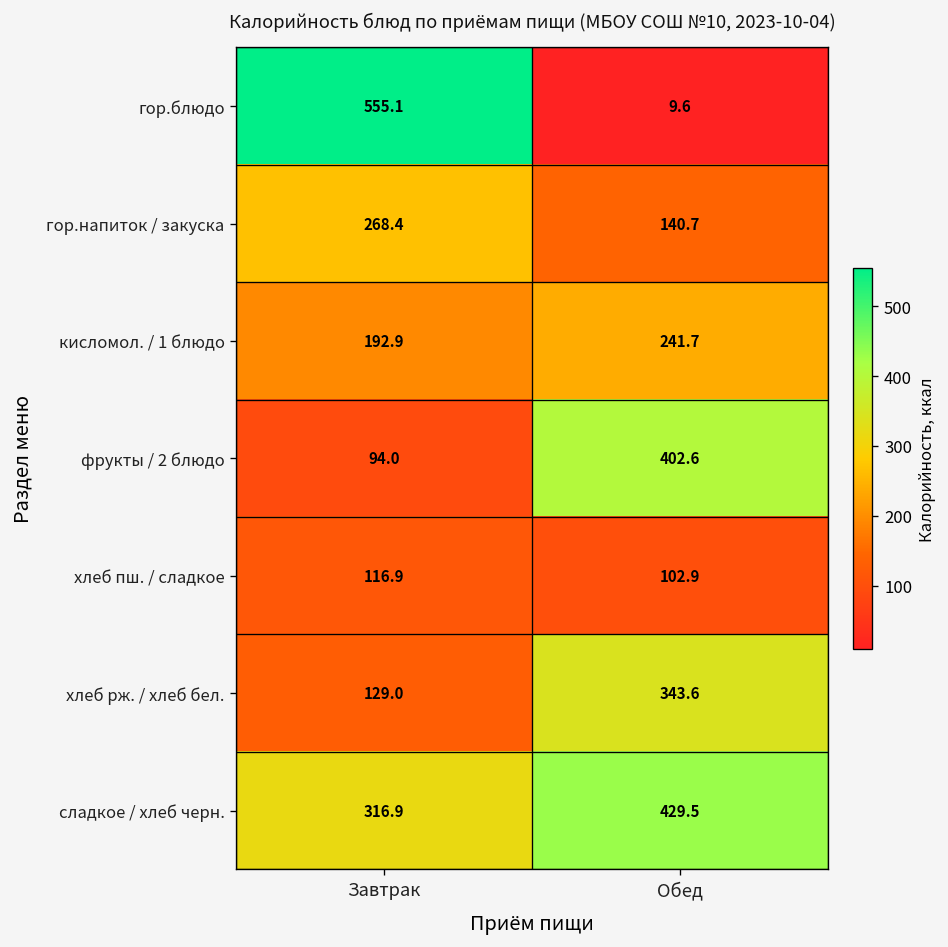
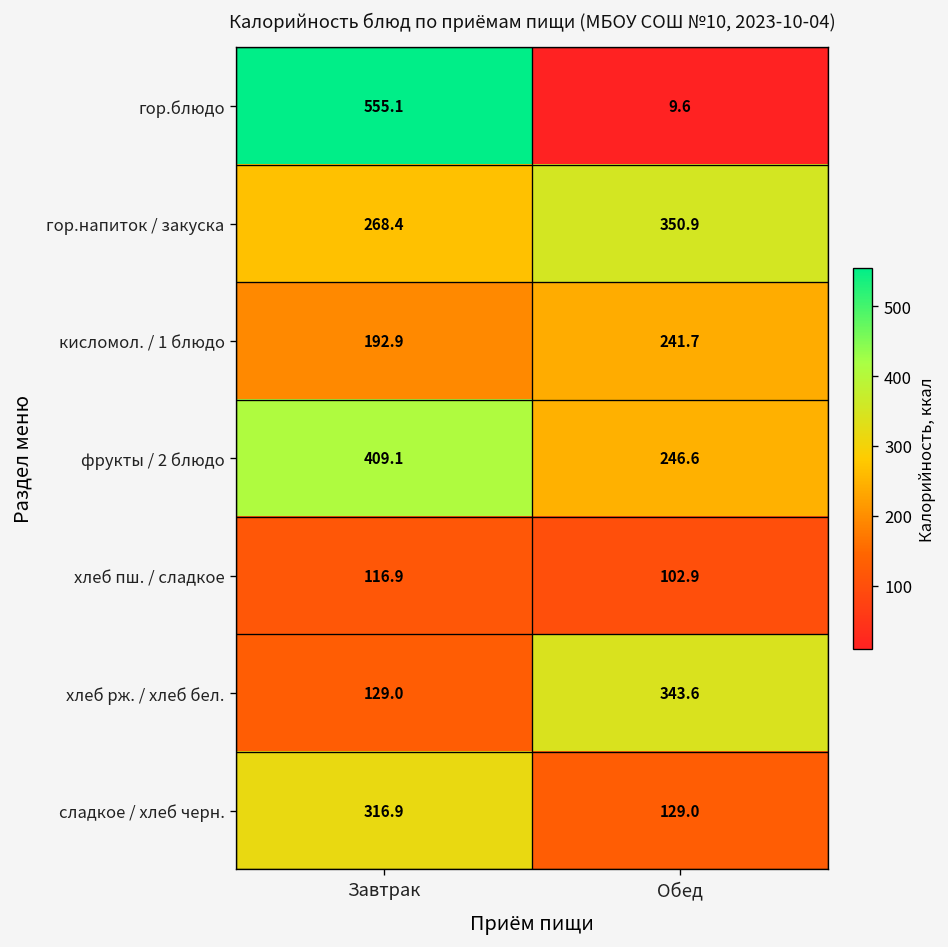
  {
    "гор.блюдо": {
      "Завтрак": 555.1,
      "Обед": 9.6
    },
    "гор.напиток / закуска": {
      "Завтрак": 268.4,
-     "Обед": 140.7
+     "Обед": 350.9
    },
    "кисломол. / 1 блюдо": {
      "Завтрак": 192.9,
      "Обед": 241.7
    },
    "фрукты / 2 блюдо": {
-     "Завтрак": 94.0,
-     "Обед": 402.6
+     "Завтрак": 409.1,
+     "Обед": 246.6
    },
    "хлеб пш. / сладкое": {
      "Завтрак": 116.9,
      "Обед": 102.9
    },
    "хлеб рж. / хлеб бел.": {
      "Завтрак": 129.0,
      "Обед": 343.6
    },
    "сладкое / хлеб черн.": {
      "Завтрак": 316.9,
-     "Обед": 429.5
+     "Обед": 129.0
    }
  }
